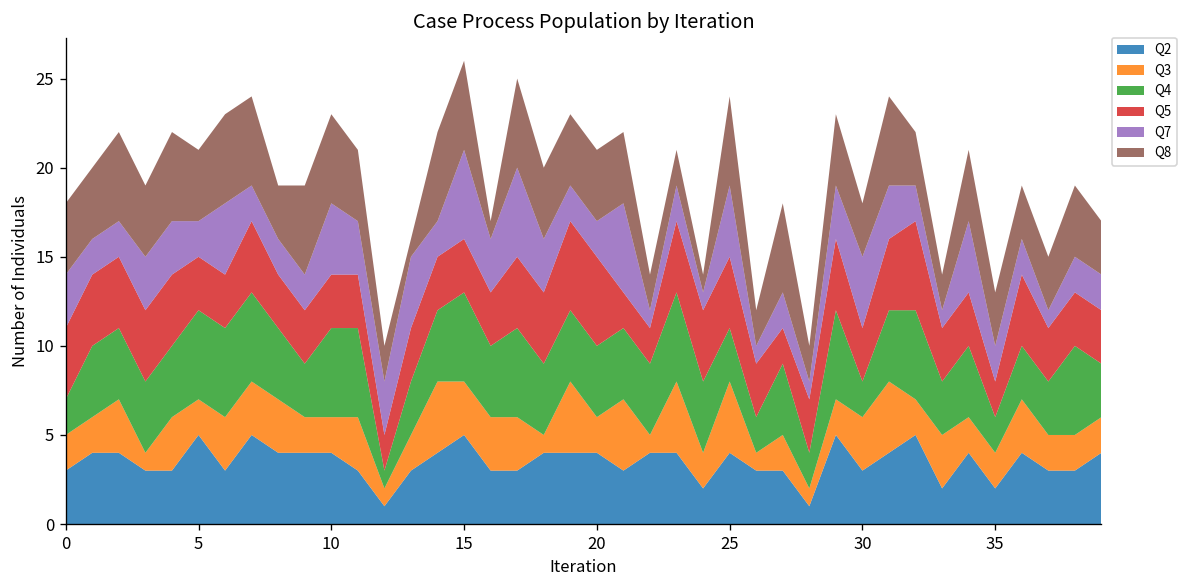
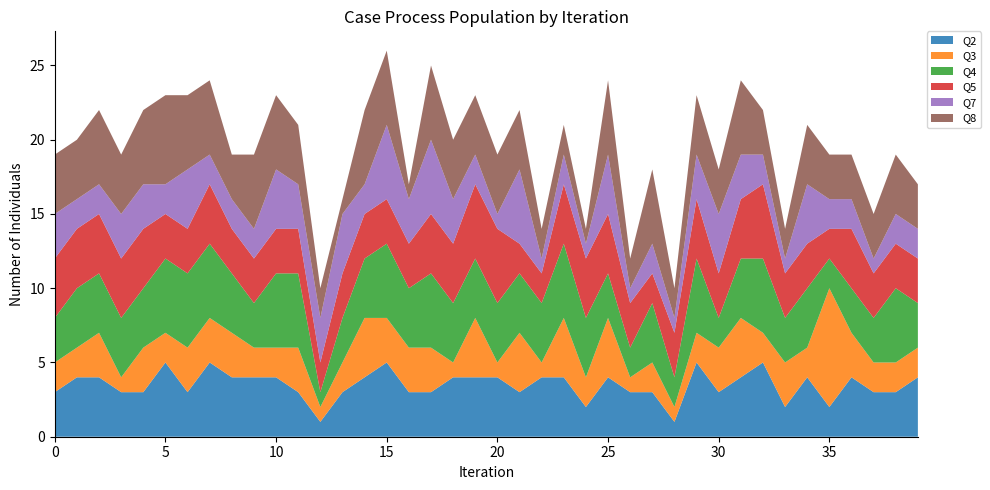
  {
    "Q2": {
      "0": 3,
      "5": 5,
      "10": 4,
      "15": 5,
      "20": 4,
      "25": 4,
      "30": 3,
      "35": 2
    },
    "Q3": {
      "0": 2,
      "5": 2,
      "10": 2,
      "15": 3,
-     "20": 2,
+     "20": 1,
      "25": 4,
      "30": 3,
-     "35": 2
+     "35": 8
    },
    "Q4": {
-     "0": 2,
+     "0": 3,
      "5": 5,
      "10": 5,
      "15": 5,
      "20": 4,
      "25": 3,
      "30": 2,
      "35": 2
    },
    "Q5": {
      "0": 4,
      "5": 3,
      "10": 3,
      "15": 3,
      "20": 5,
      "25": 4,
      "30": 3,
      "35": 2
    },
    "Q7": {
      "0": 3,
      "5": 2,
      "10": 4,
      "15": 5,
-     "20": 2,
+     "20": 1,
      "25": 4,
      "30": 4,
      "35": 2
    },
    "Q8": {
      "0": 4,
-     "5": 4,
+     "5": 6,
      "10": 5,
      "15": 5,
      "20": 4,
      "25": 5,
      "30": 3,
      "35": 3
    }
  }
